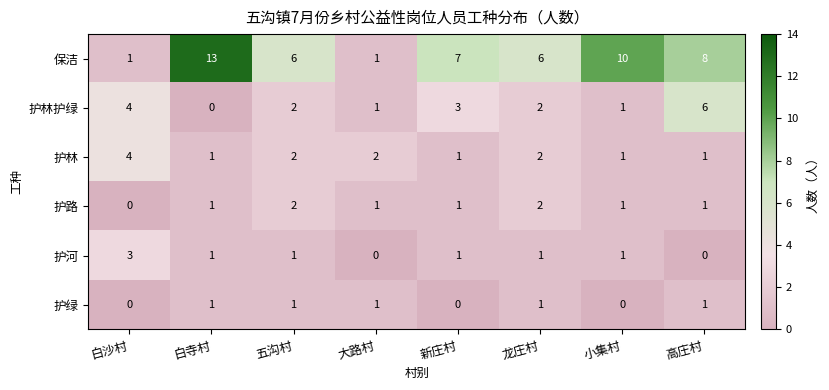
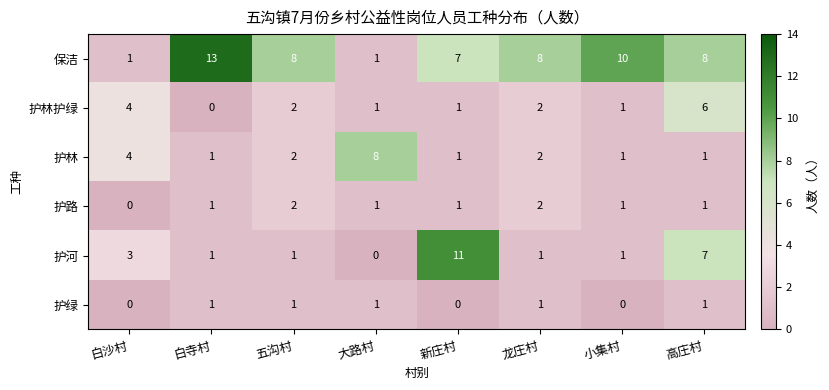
  {
    "保洁": {
      "白沙村": 1,
      "白寺村": 13,
-     "五沟村": 6,
+     "五沟村": 8,
      "大路村": 1,
      "新庄村": 7,
-     "龙庄村": 6,
+     "龙庄村": 8,
      "小集村": 10,
      "高庄村": 8
    },
    "护林护绿": {
      "白沙村": 4,
      "白寺村": 0,
      "五沟村": 2,
      "大路村": 1,
-     "新庄村": 3,
+     "新庄村": 1,
      "龙庄村": 2,
      "小集村": 1,
      "高庄村": 6
    },
    "护林": {
      "白沙村": 4,
      "白寺村": 1,
      "五沟村": 2,
-     "大路村": 2,
+     "大路村": 8,
      "新庄村": 1,
      "龙庄村": 2,
      "小集村": 1,
      "高庄村": 1
    },
    "护路": {
      "白沙村": 0,
      "白寺村": 1,
      "五沟村": 2,
      "大路村": 1,
      "新庄村": 1,
      "龙庄村": 2,
      "小集村": 1,
      "高庄村": 1
    },
    "护河": {
      "白沙村": 3,
      "白寺村": 1,
      "五沟村": 1,
      "大路村": 0,
-     "新庄村": 1,
+     "新庄村": 11,
      "龙庄村": 1,
      "小集村": 1,
-     "高庄村": 0
+     "高庄村": 7
    },
    "护绿": {
      "白沙村": 0,
      "白寺村": 1,
      "五沟村": 1,
      "大路村": 1,
      "新庄村": 0,
      "龙庄村": 1,
      "小集村": 0,
      "高庄村": 1
    }
  }
